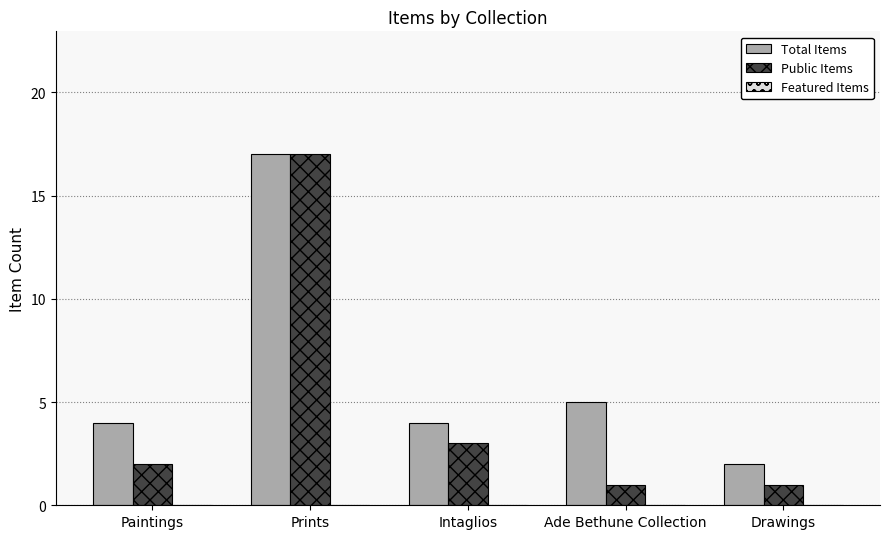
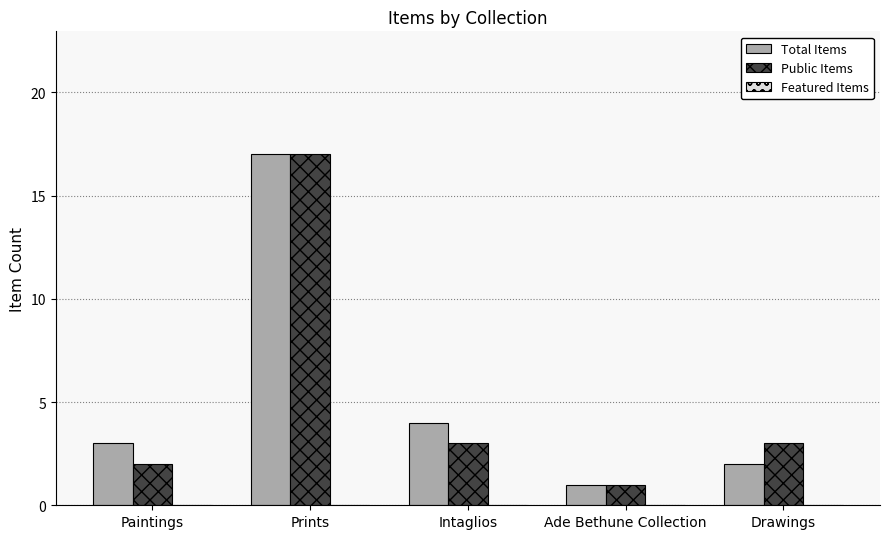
  {
    "Total Items": {
-     "Paintings": 4,
+     "Paintings": 3,
      "Prints": 17,
      "Intaglios": 4,
-     "Ade Bethune Collection": 5,
+     "Ade Bethune Collection": 1,
      "Drawings": 2
    },
    "Public Items": {
      "Paintings": 2,
      "Prints": 17,
      "Intaglios": 3,
      "Ade Bethune Collection": 1,
-     "Drawings": 1
+     "Drawings": 3
    },
    "Featured Items": {
      "Paintings": 0,
      "Prints": 0,
      "Intaglios": 0,
      "Ade Bethune Collection": 0,
      "Drawings": 0
    }
  }
